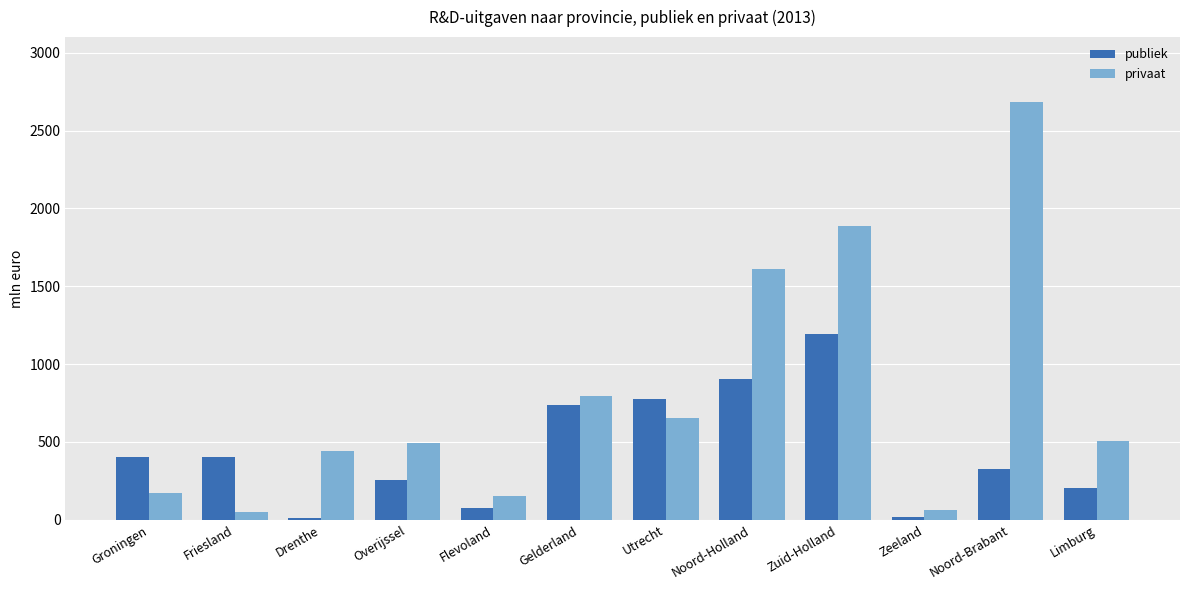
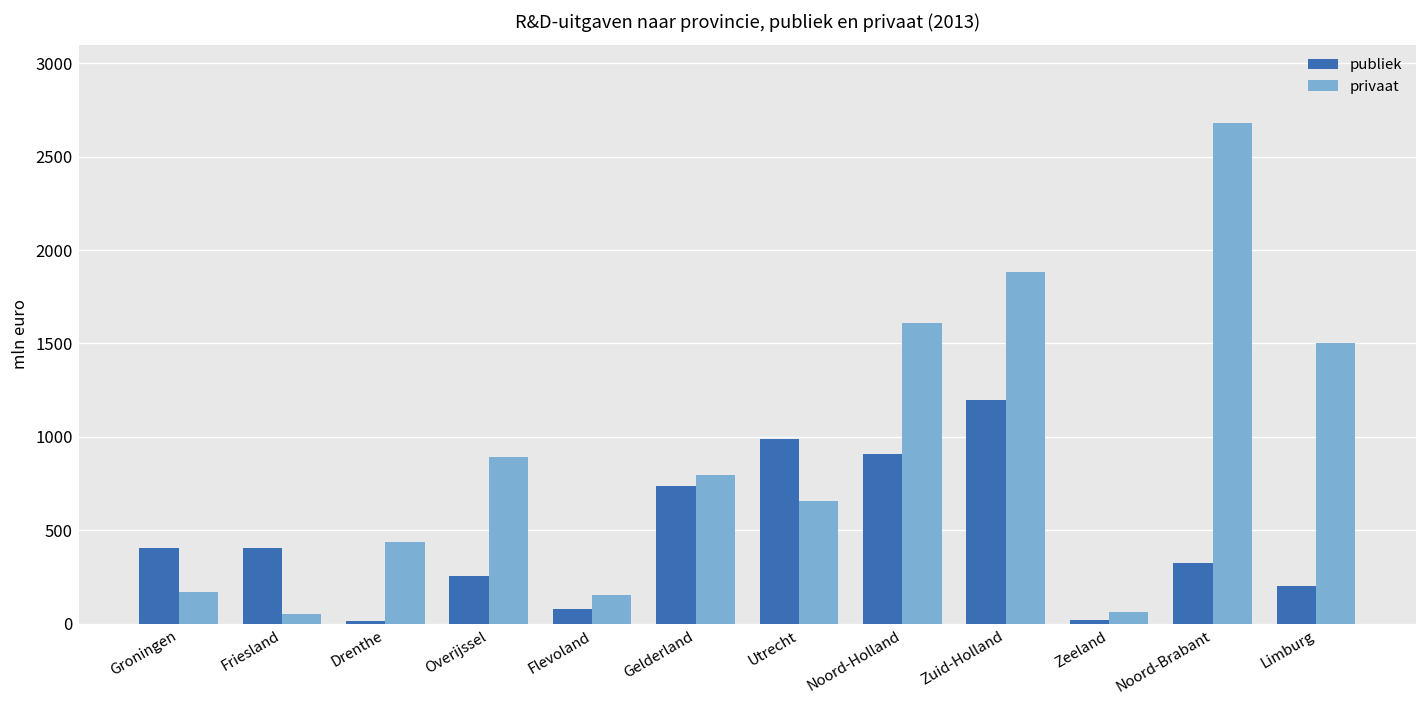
  {
    "publiek": {
      "Groningen": 410,
      "Friesland": 410,
      "Overijssel": 260,
      "Flevoland": 80,
      "Gelderland": 740,
-     "Utrecht": 780,
+     "Utrecht": 990,
      "Noord-Holland": 910,
      "Zuid-Holland": 1200,
      "Zeeland": 20,
      "Noord-Brabant": 320,
      "Limburg": 200
    },
    "privaat": {
      "Groningen": 170,
      "Friesland": 50,
      "Drenthe": 440,
-     "Overijssel": 490,
+     "Overijssel": 890,
      "Flevoland": 150,
      "Gelderland": 800,
      "Utrecht": 660,
      "Noord-Holland": 1610,
      "Zuid-Holland": 1890,
      "Zeeland": 70,
      "Noord-Brabant": 2680,
-     "Limburg": 510
+     "Limburg": 1510
    }
  }
